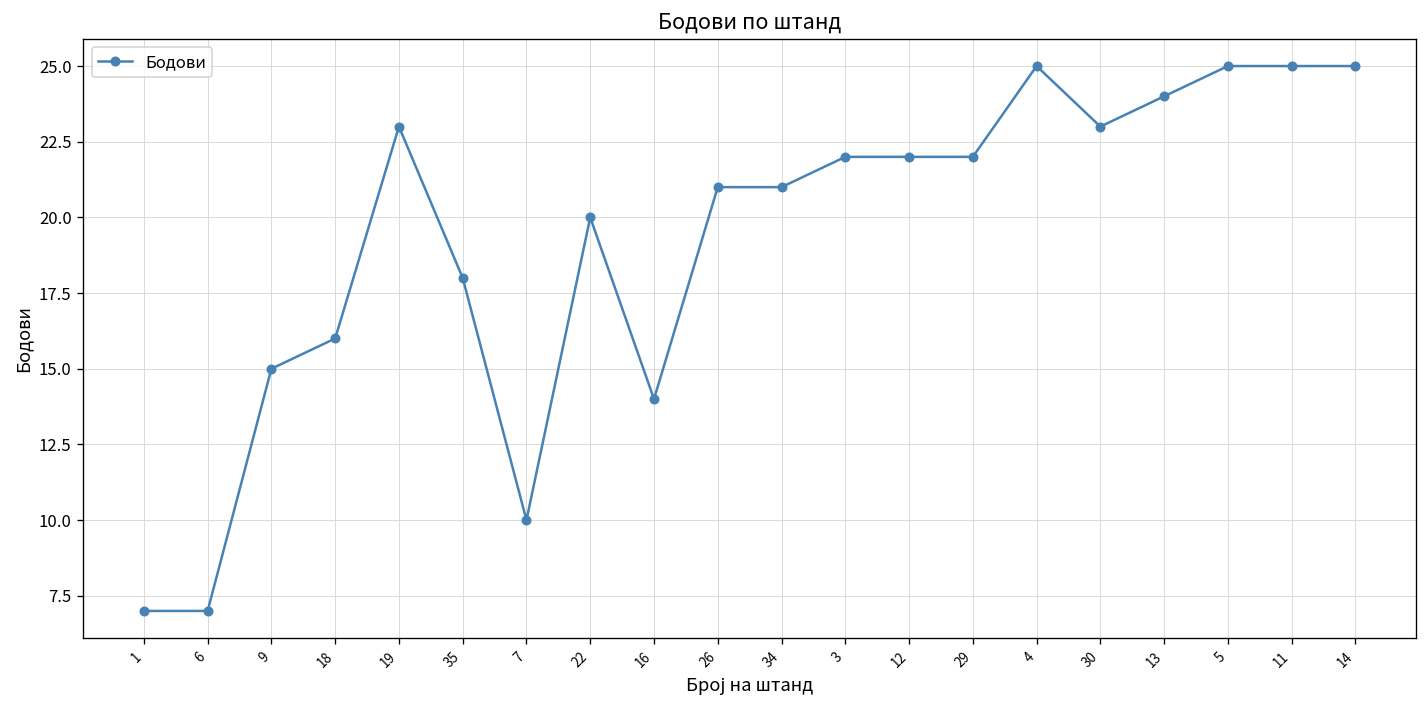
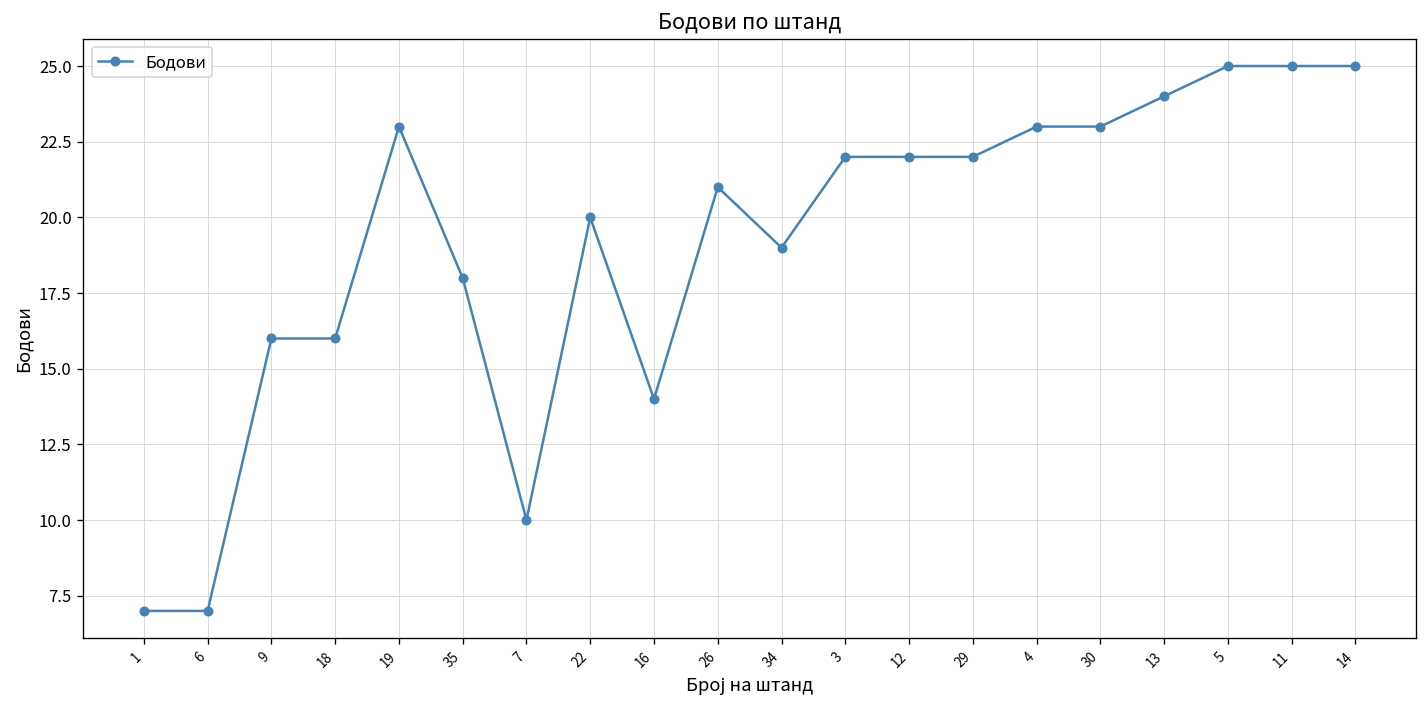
  {
    "1": 7,
    "6": 7,
-   "9": 15,
+   "9": 16,
    "18": 16,
    "19": 23,
    "35": 18,
    "7": 10,
    "22": 20,
    "16": 14,
    "26": 21,
-   "34": 21,
+   "34": 19,
    "3": 22,
    "12": 22,
    "29": 22,
-   "4": 25,
+   "4": 23,
    "30": 23,
    "13": 24,
    "5": 25,
    "11": 25,
    "14": 25
  }
